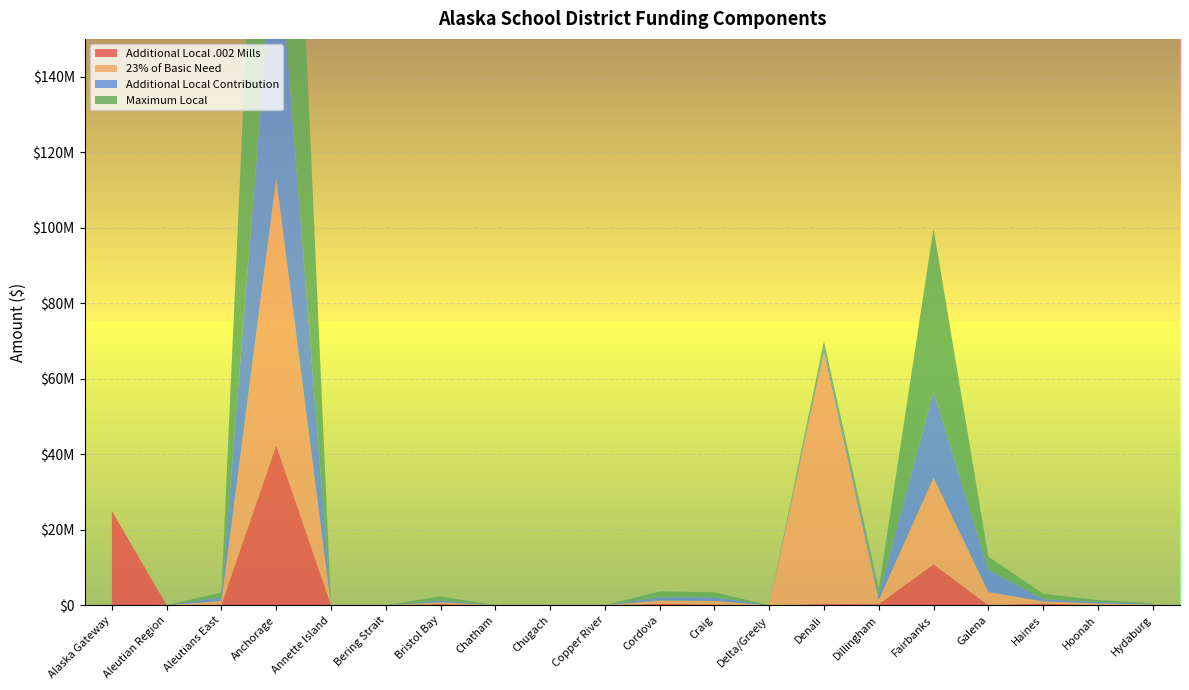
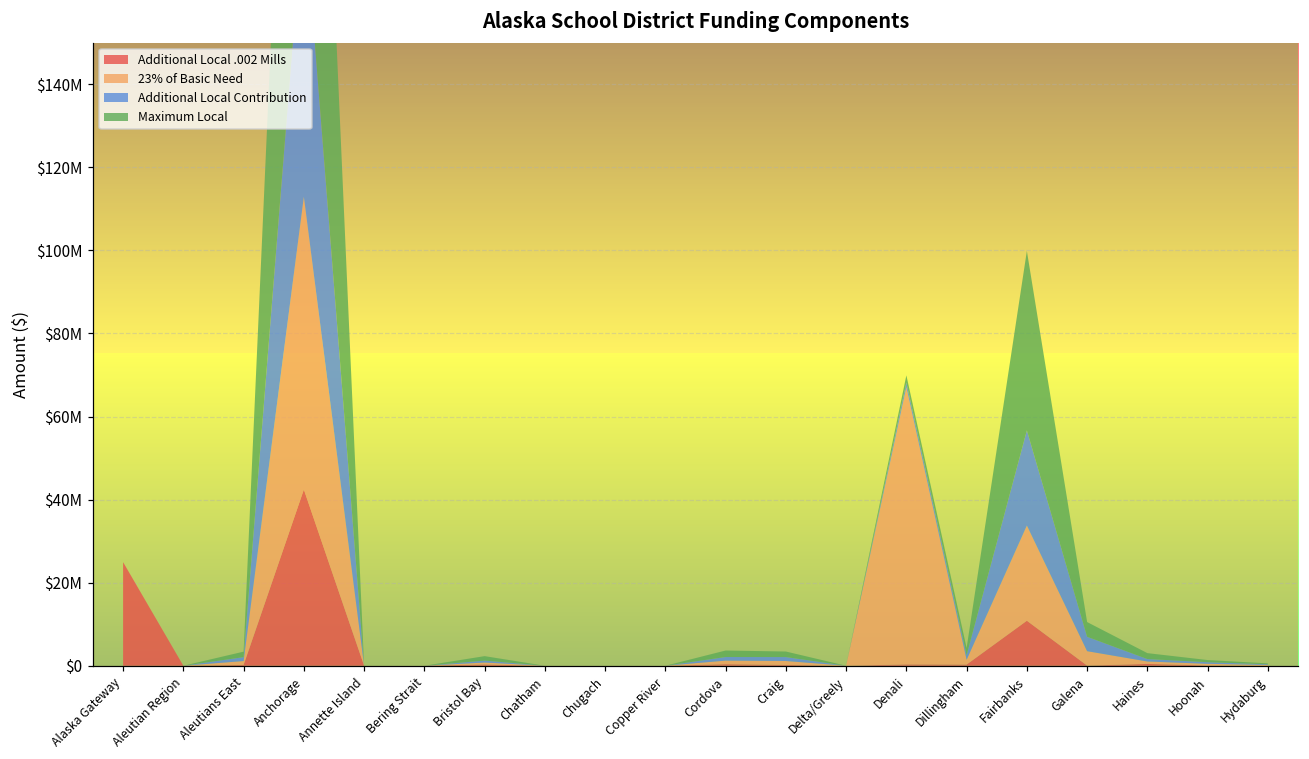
  {
    "Additional Local .002 Mills": {
      "Anchorage": "$42000000",
      "Fairbanks": "$11000000"
    },
    "23% of Basic Need": {
      "Aleutians East": "$1000000",
      "Anchorage": "$70000000",
      "Cordova": "$1000000",
      "Craig": "$1000000",
      "Denali": "$67000000",
      "Dillingham": "$1000000",
      "Fairbanks": "$23000000",
      "Galena": "$3000000"
    },
    "Additional Local Contribution": {
      "Aleutians East": "$1000000",
      "Cordova": "$1000000",
      "Craig": "$1000000",
      "Denali": "$1000000",
      "Dillingham": "$1000000",
      "Fairbanks": "$23000000",
-     "Galena": "$6000000"
+     "Galena": "$3000000"
    },
    "Maximum Local": {
      "Aleutians East": "$1000000",
      "Bristol Bay": "$1000000",
      "Cordova": "$2000000",
      "Craig": "$1000000",
      "Denali": "$2000000",
      "Dillingham": "$2000000",
      "Fairbanks": "$43000000",
      "Galena": "$4000000",
      "Haines": "$1000000"
    }
  }
